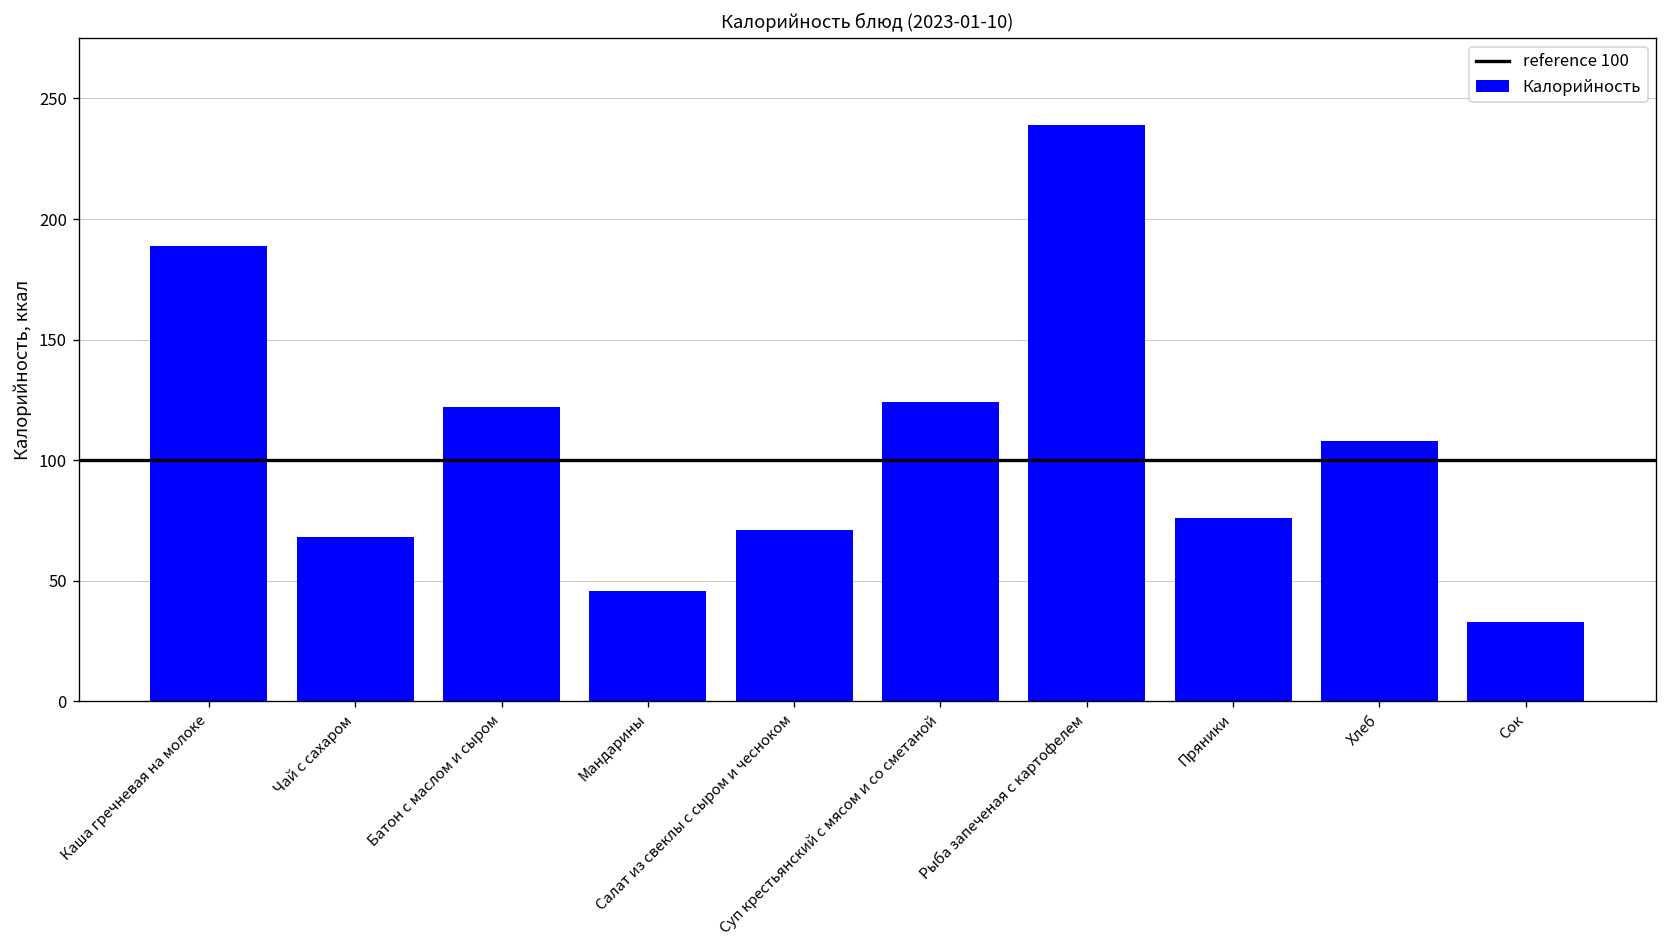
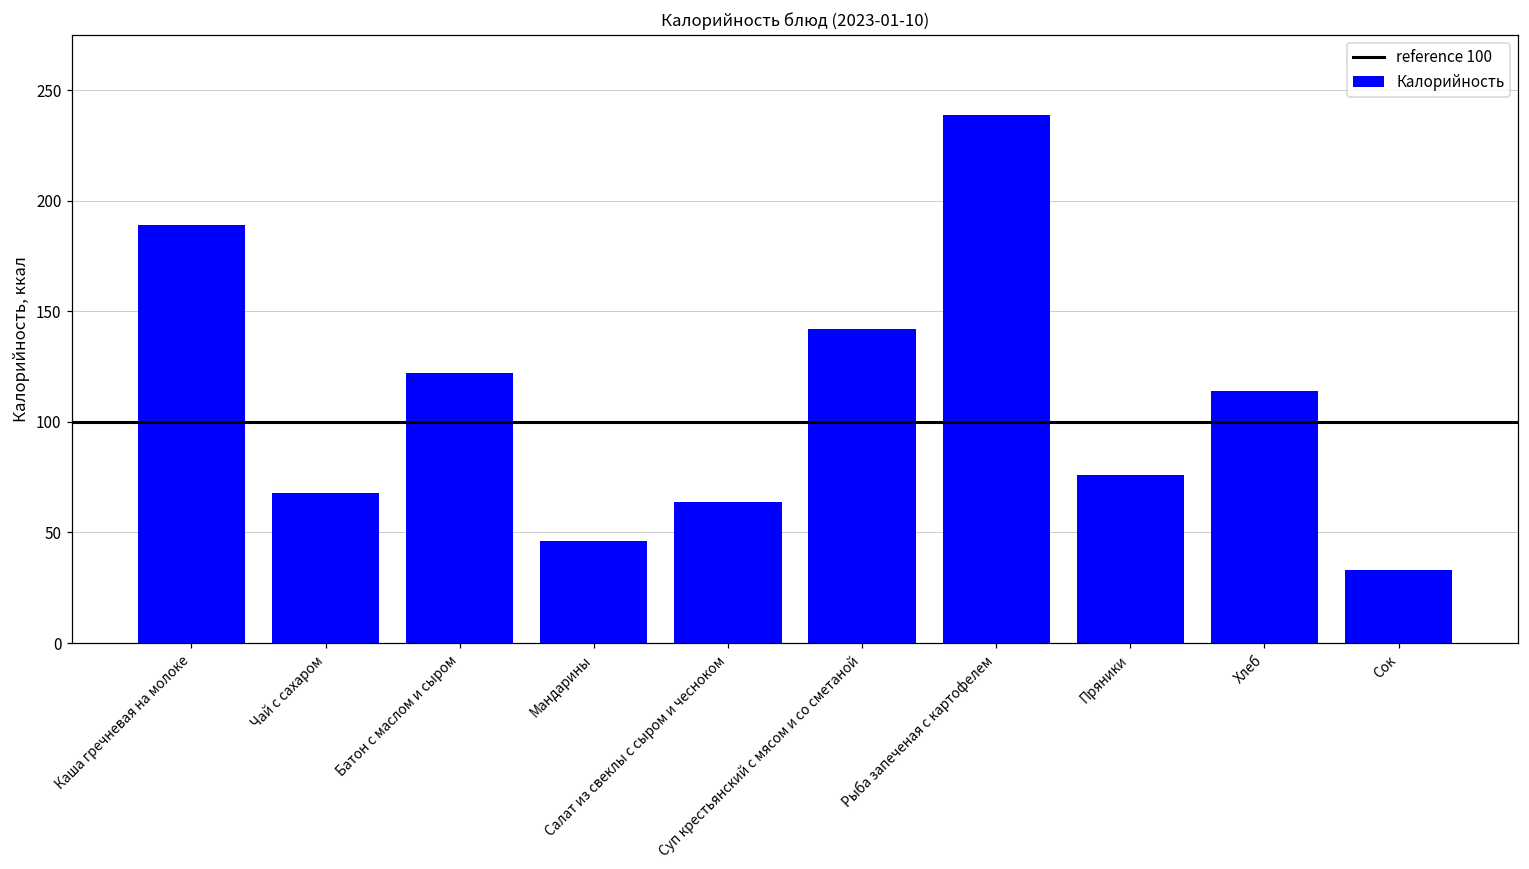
  {
    "Каша гречневая на молоке": 189,
    "Чай с сахаром": 68,
    "Батон с маслом и сыром": 122,
    "Мандарины": 46,
-   "Салат из свеклы с сыром и чесноком": 71,
-   "Суп крестьянский с мясом и со сметаной": 124,
+   "Салат из свеклы с сыром и чесноком": 64,
+   "Суп крестьянский с мясом и со сметаной": 142,
    "Рыба запеченая с картофелем": 239,
    "Пряники": 76,
-   "Хлеб": 108,
+   "Хлеб": 114,
    "Сок": 33
  }
